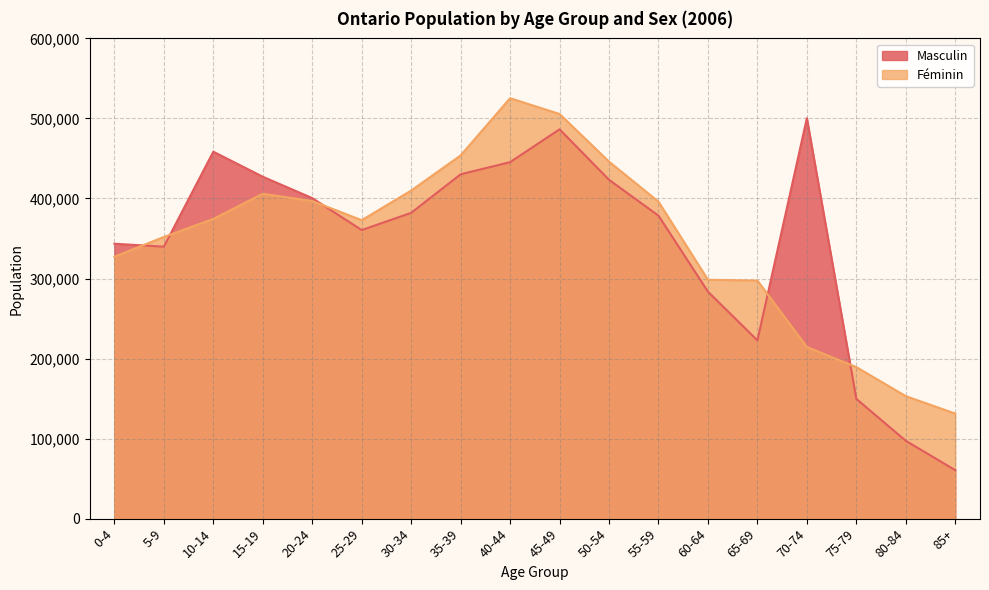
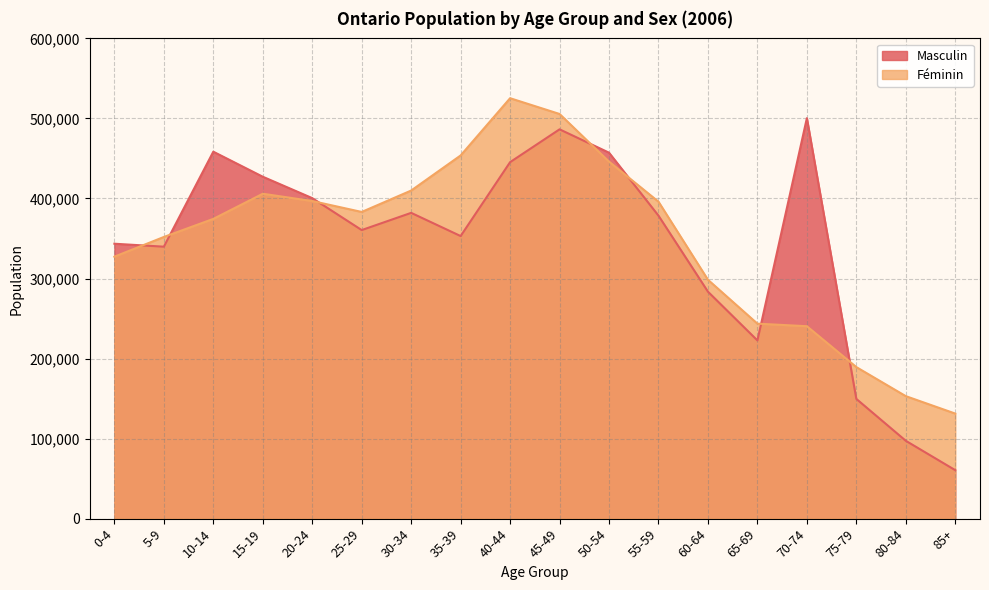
  {
    "Masculin": {
      "0-4": "340,000",
      "5-9": "340,000",
      "10-14": "460,000",
      "15-19": "430,000",
      "20-24": "400,000",
      "25-29": "360,000",
      "30-34": "380,000",
-     "35-39": "430,000",
+     "35-39": "350,000",
      "40-44": "450,000",
      "45-49": "490,000",
-     "50-54": "420,000",
+     "50-54": "460,000",
      "55-59": "380,000",
      "60-64": "280,000",
      "65-69": "220,000",
      "70-74": "500,000",
      "75-79": "150,000",
      "80-84": "100,000",
      "85+": "60,000"
    },
    "Féminin": {
      "0-4": "330,000",
      "5-9": "350,000",
      "10-14": "370,000",
      "15-19": "410,000",
      "20-24": "400,000",
-     "25-29": "370,000",
+     "25-29": "380,000",
      "30-34": "410,000",
      "35-39": "450,000",
      "40-44": "530,000",
      "45-49": "510,000",
      "50-54": "450,000",
      "55-59": "400,000",
      "60-64": "300,000",
-     "65-69": "300,000",
-     "70-74": "210,000",
+     "65-69": "240,000",
+     "70-74": "240,000",
      "75-79": "190,000",
      "80-84": "150,000",
      "85+": "130,000"
    }
  }
